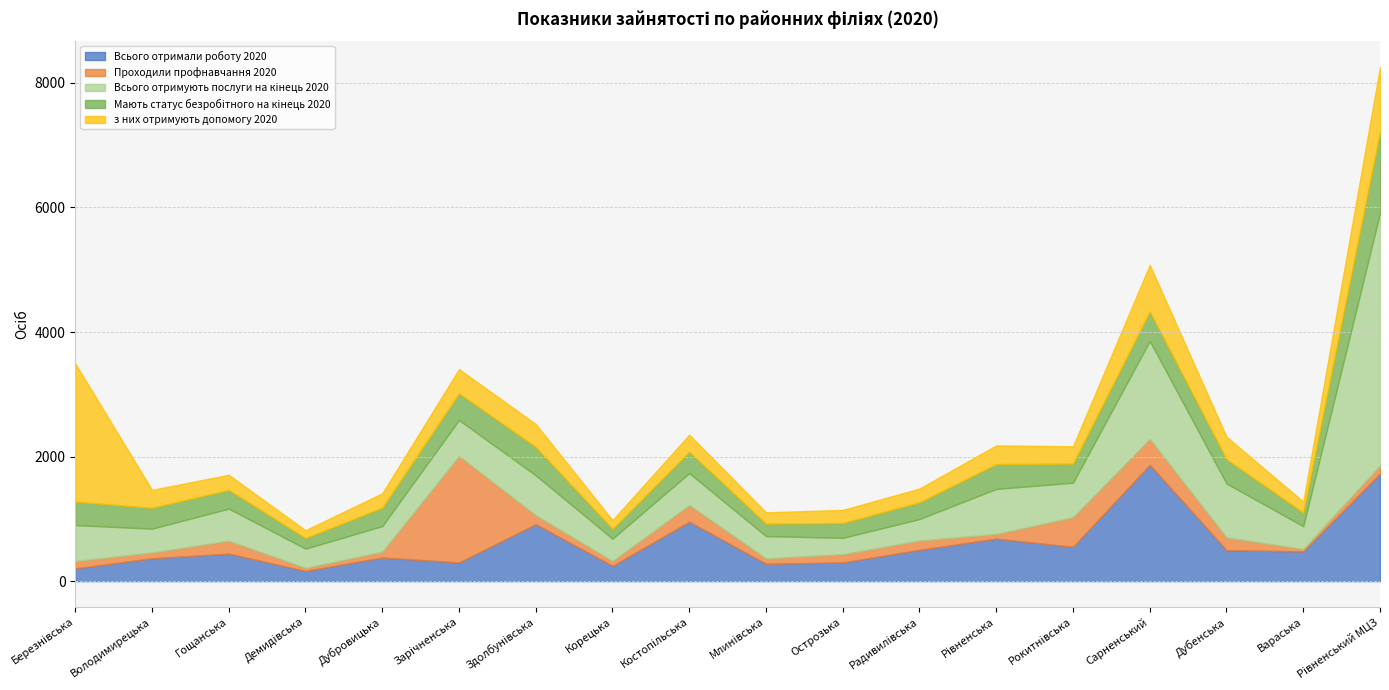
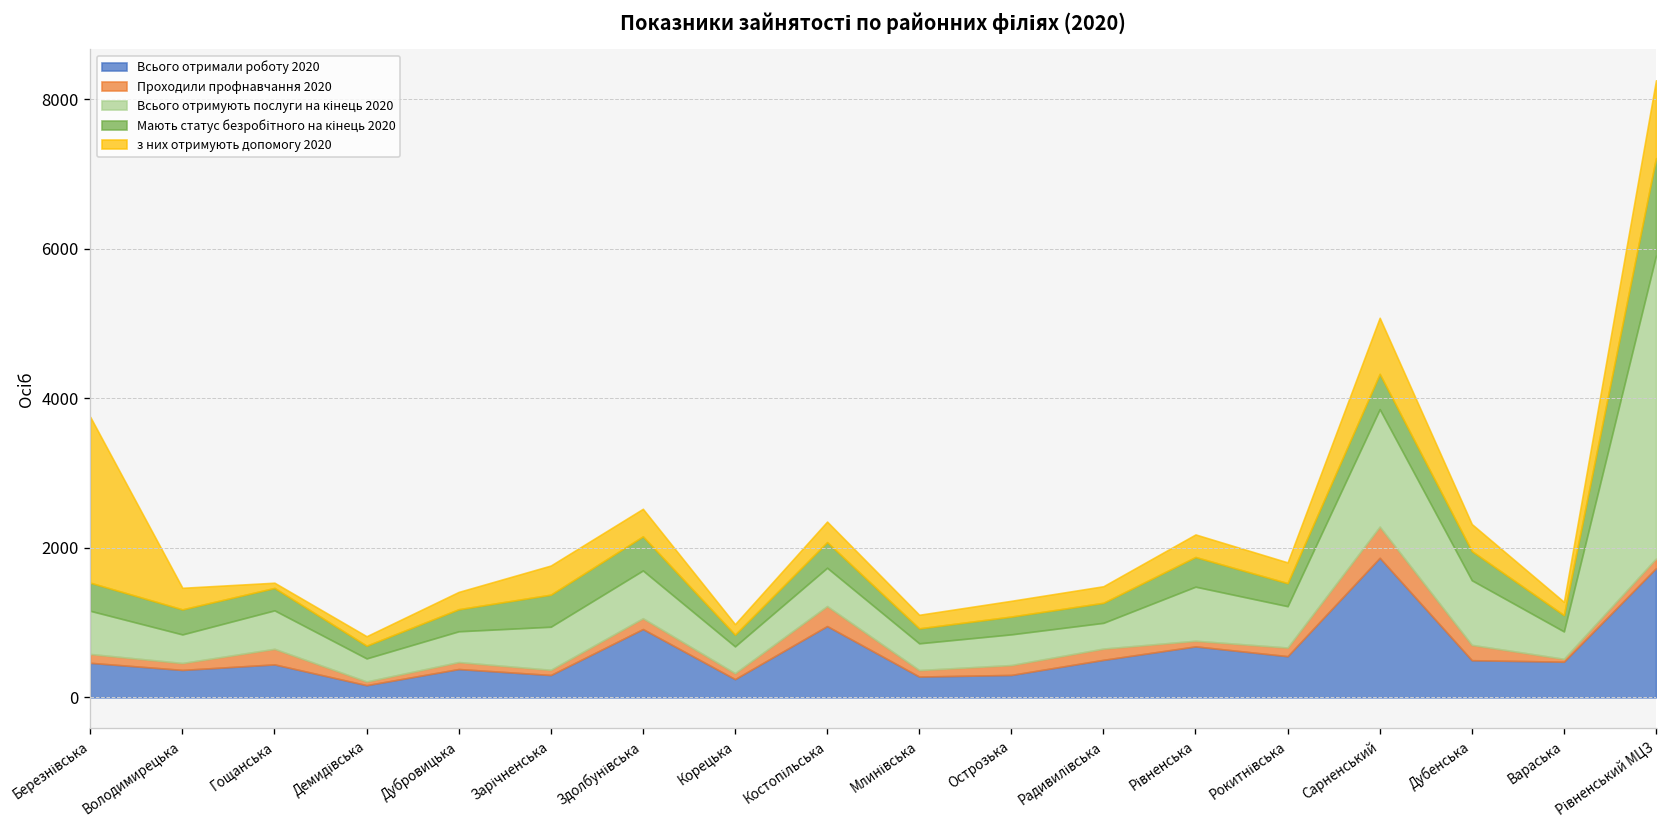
  {
    "Всього отримали роботу 2020": {
-     "Березнівська": 200,
+     "Березнівська": 500,
      "Володимирецька": 400,
      "Гощанська": 400,
      "Демидівська": 200,
      "Дубровицька": 400,
      "Зарічненська": 300,
      "Здолбунівська": 900,
      "Корецька": 200,
      "Костопільська": 1000,
      "Млинівська": 300,
      "Острозька": 300,
      "Радивилівська": 500,
      "Рівненська": 700,
      "Рокитнівська": 600,
      "Сарненський": 1900,
      "Дубенська": 500,
      "Рівненський МЦЗ": 1700
    },
    "Проходили профнавчання 2020": {
      "Березнівська": 100,
      "Володимирецька": 100,
      "Гощанська": 200,
      "Демидівська": 0,
      "Дубровицька": 100,
-     "Зарічненська": 1700,
+     "Зарічненська": 100,
      "Здолбунівська": 100,
      "Корецька": 100,
      "Костопільська": 300,
      "Млинівська": 100,
      "Острозька": 100,
      "Радивилівська": 200,
      "Рівненська": 100,
-     "Рокитнівська": 500,
+     "Рокитнівська": 100,
      "Сарненський": 400,
      "Дубенська": 200,
      "Рівненський МЦЗ": 100
    },
    "Всього отримують послуги на кінець 2020": {
      "Березнівська": 600,
      "Володимирецька": 400,
      "Гощанська": 500,
      "Демидівська": 300,
      "Дубровицька": 400,
      "Зарічненська": 600,
      "Здолбунівська": 600,
      "Корецька": 400,
      "Костопільська": 500,
      "Млинівська": 400,
-     "Острозька": 300,
+     "Острозька": 400,
      "Радивилівська": 300,
      "Рівненська": 700,
      "Рокитнівська": 600,
      "Сарненський": 1600,
      "Дубенська": 900,
      "Вараська": 400,
      "Рівненський МЦЗ": 4100
    },
    "Мають статус безробітного на кінець 2020": {
      "Березнівська": 400,
      "Володимирецька": 300,
      "Гощанська": 300,
      "Демидівська": 200,
      "Дубровицька": 300,
      "Зарічненська": 400,
      "Здолбунівська": 500,
      "Корецька": 200,
      "Костопільська": 300,
      "Млинівська": 200,
      "Острозька": 200,
      "Радивилівська": 300,
      "Рівненська": 400,
      "Рокитнівська": 300,
      "Сарненський": 500,
      "Дубенська": 400,
      "Вараська": 200,
      "Рівненський МЦЗ": 1300
    },
    "з них отримують допомогу 2020": {
      "Березнівська": 2200,
      "Володимирецька": 300,
-     "Гощанська": 200,
+     "Гощанська": 100,
      "Демидівська": 100,
      "Дубровицька": 200,
      "Зарічненська": 400,
      "Здолбунівська": 400,
      "Корецька": 100,
      "Костопільська": 300,
      "Млинівська": 200,
      "Острозька": 200,
      "Радивилівська": 200,
      "Рівненська": 300,
      "Рокитнівська": 300,
      "Сарненський": 800,
      "Дубенська": 400,
      "Вараська": 200,
      "Рівненський МЦЗ": 1000
    }
  }
